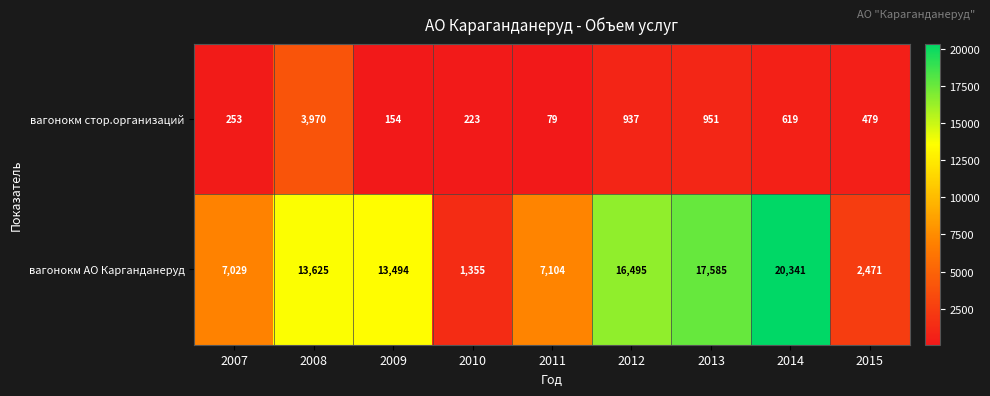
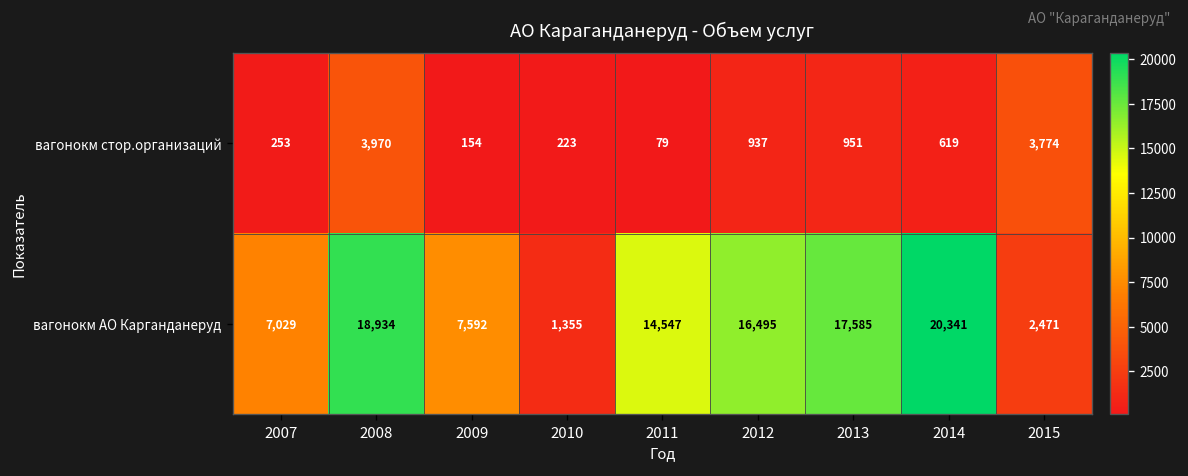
  {
    "вагонокм стор.организаций": {
      "2007": "253",
      "2008": "3,970",
      "2009": "154",
      "2010": "223",
      "2011": "79",
      "2012": "937",
      "2013": "951",
      "2014": "619",
-     "2015": "479"
+     "2015": "3,774"
    },
    "вагонокм АО Карганданеруд": {
      "2007": "7,029",
-     "2008": "13,625",
-     "2009": "13,494",
+     "2008": "18,934",
+     "2009": "7,592",
      "2010": "1,355",
-     "2011": "7,104",
+     "2011": "14,547",
      "2012": "16,495",
      "2013": "17,585",
      "2014": "20,341",
      "2015": "2,471"
    }
  }
